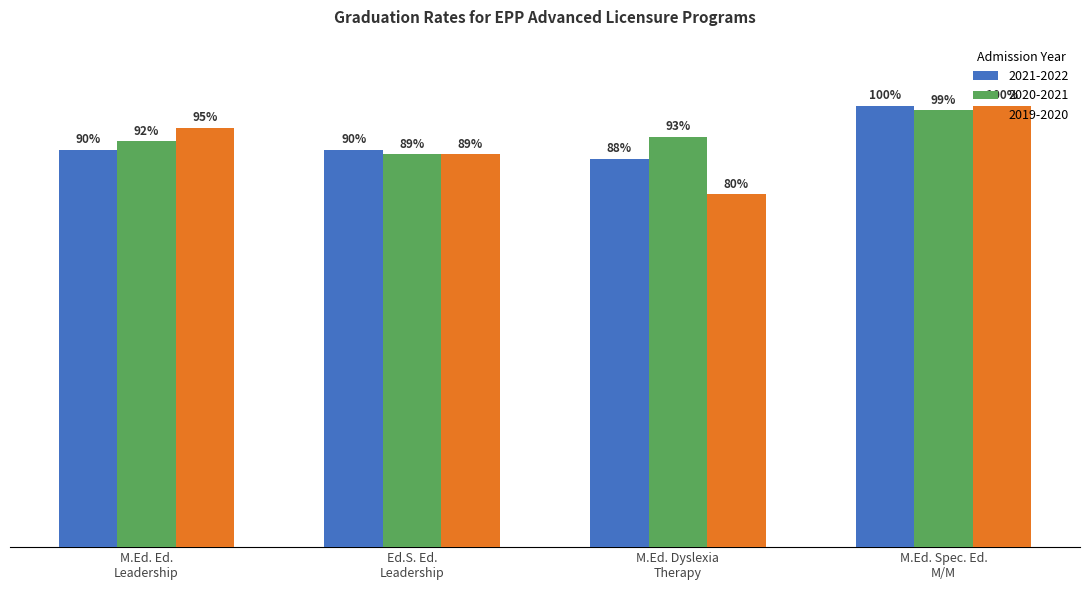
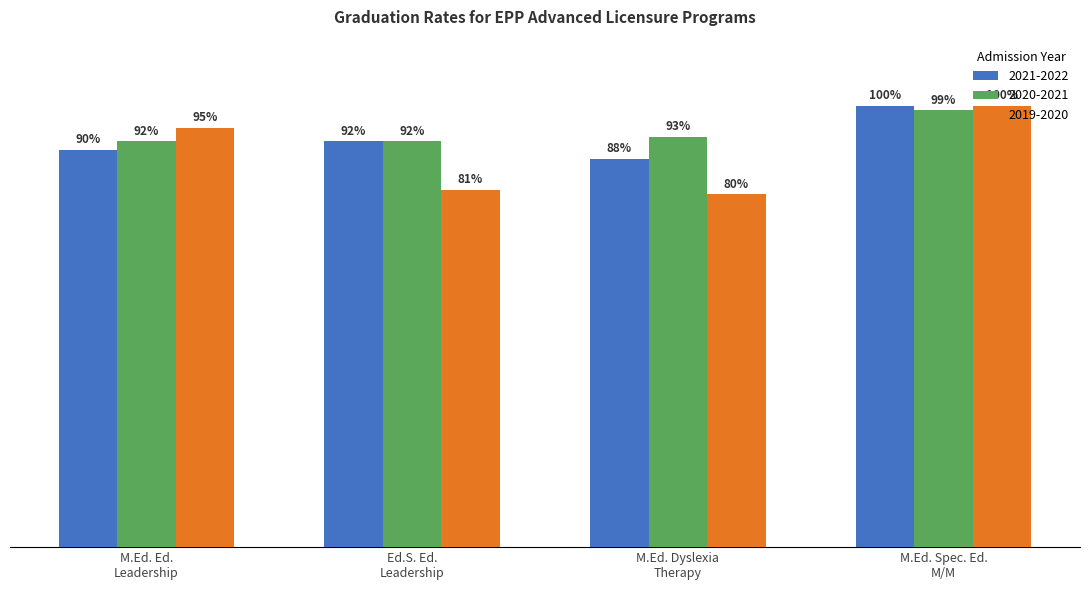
  {
    "2021-2022": {
      "M.Ed. Ed. Leadership": "90%",
-     "Ed.S. Ed. Leadership": "90%",
+     "Ed.S. Ed. Leadership": "92%",
      "M.Ed. Dyslexia Therapy": "88%",
      "M.Ed. Spec. Ed. M/M": "100%"
    },
    "2020-2021": {
      "M.Ed. Ed. Leadership": "92%",
-     "Ed.S. Ed. Leadership": "89%",
+     "Ed.S. Ed. Leadership": "92%",
      "M.Ed. Dyslexia Therapy": "93%",
      "M.Ed. Spec. Ed. M/M": "99%"
    },
    "2019-2020": {
      "M.Ed. Ed. Leadership": "95%",
-     "Ed.S. Ed. Leadership": "89%",
+     "Ed.S. Ed. Leadership": "81%",
      "M.Ed. Dyslexia Therapy": "80%",
      "M.Ed. Spec. Ed. M/M": "100%"
    }
  }
